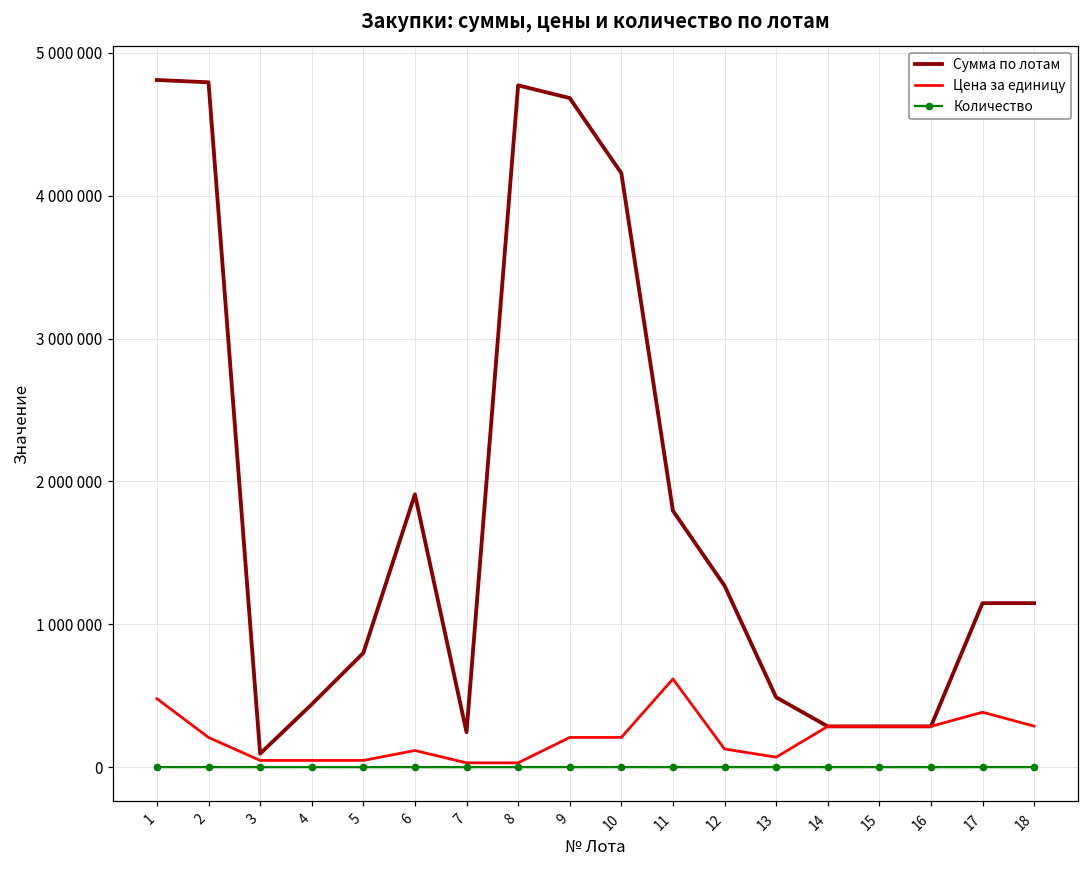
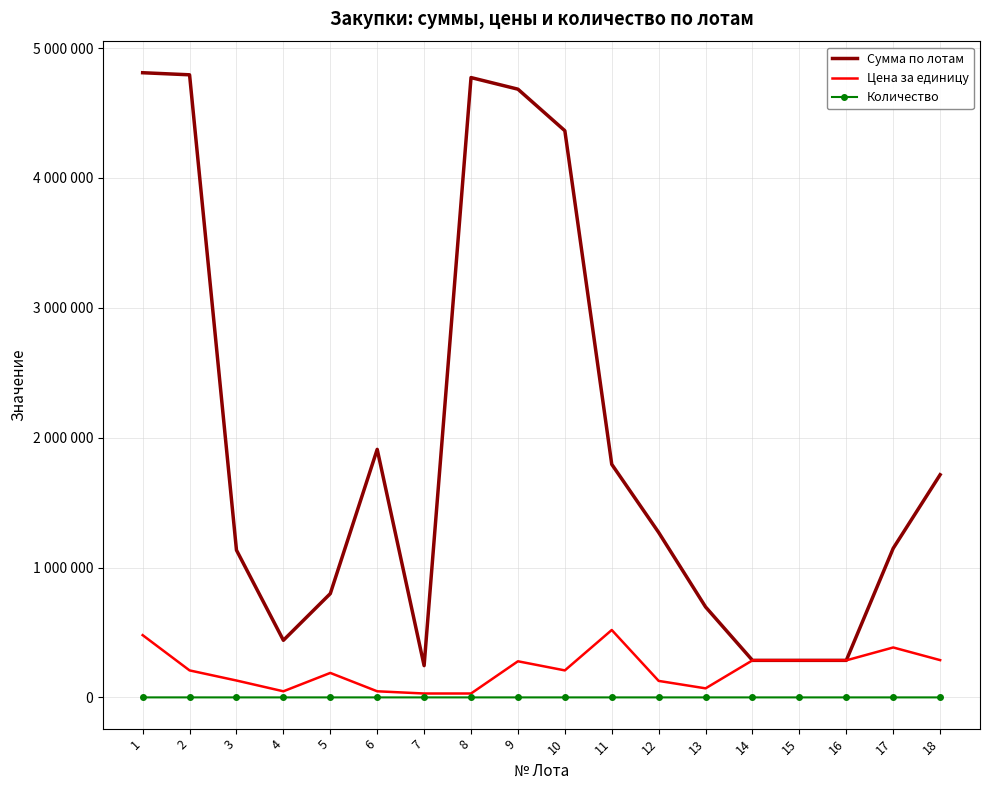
  {
    "Сумма по лотам": {
      "1": 4810000,
      "2": 4790000,
-     "3": 90000,
+     "3": 1130000,
      "4": 440000,
      "5": 800000,
      "6": 1910000,
      "7": 240000,
      "8": 4770000,
      "9": 4680000,
-     "10": 4160000,
+     "10": 4360000,
      "11": 1790000,
      "12": 1270000,
-     "13": 490000,
+     "13": 700000,
      "17": 1150000,
-     "18": 1150000
+     "18": 1710000
    },
    "Цена за единицу": {
      "1": 480000,
      "2": 210000,
-     "3": 50000,
+     "3": 130000,
      "4": 50000,
-     "5": 50000,
-     "6": 120000,
+     "5": 190000,
+     "6": 50000,
      "7": 30000,
      "8": 30000,
-     "9": 210000,
+     "9": 280000,
      "10": 210000,
-     "11": 620000,
+     "11": 520000,
      "12": 130000,
      "13": 70000,
      "17": 380000,
      "18": 290000
    },
    "Количество": {
      "1": 0,
      "2": 0,
      "3": 0,
      "4": 0,
      "5": 0,
      "6": 0,
      "7": 0,
      "8": 0,
      "9": 0,
      "10": 0,
      "11": 0,
      "12": 0,
      "13": 0,
      "14": 0,
      "15": 0,
      "16": 0,
      "17": 0,
      "18": 0
    }
  }
